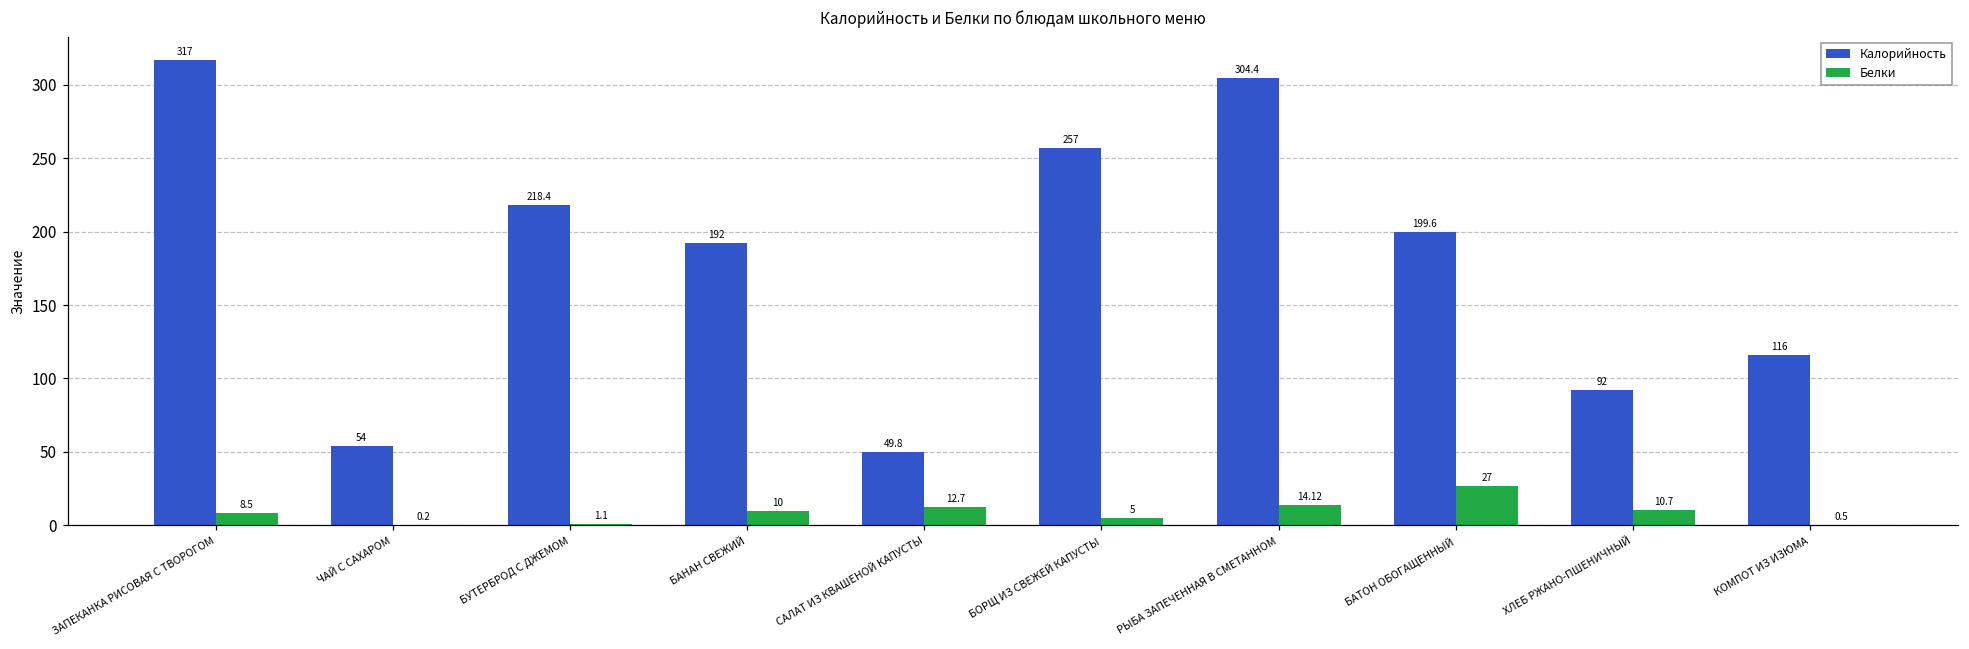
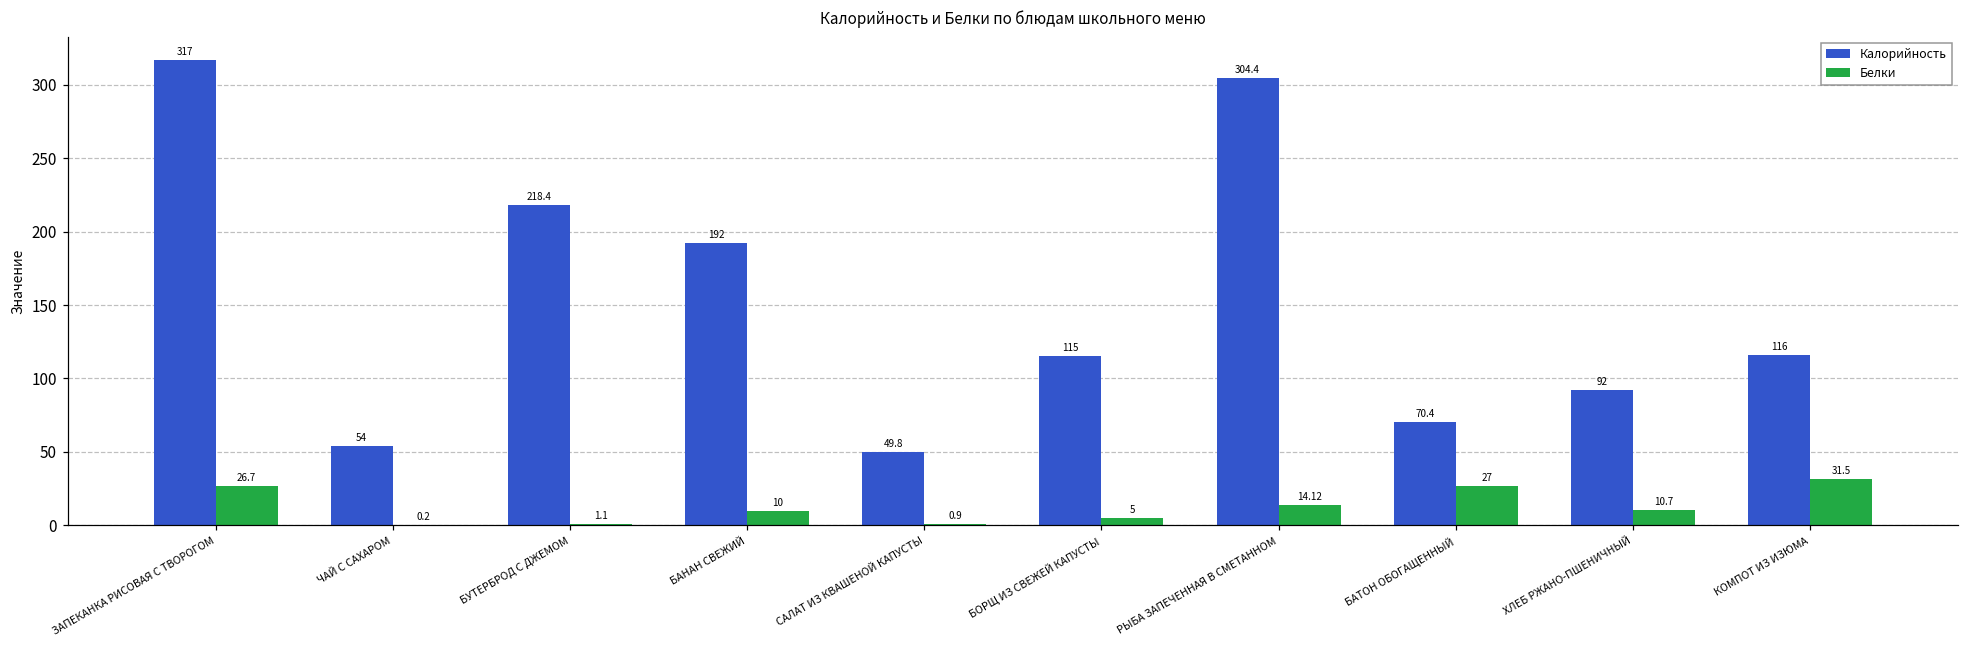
  {
    "Калорийность": {
      "ЗАПЕКАНКА РИСОВАЯ С ТВОРОГОМ": 317,
      "ЧАЙ С САХАРОМ": 54,
      "БУТЕРБРОД С ДЖЕМОМ": 218.4,
      "БАНАН СВЕЖИЙ": 192,
      "САЛАТ ИЗ КВАШЕНОЙ КАПУСТЫ": 49.8,
-     "БОРЩ ИЗ СВЕЖЕЙ КАПУСТЫ": 257,
+     "БОРЩ ИЗ СВЕЖЕЙ КАПУСТЫ": 115,
      "РЫБА ЗАПЕЧЕННАЯ В СМЕТАННОМ": 304.4,
-     "БАТОН ОБОГАЩЕННЫЙ": 199.6,
+     "БАТОН ОБОГАЩЕННЫЙ": 70.4,
      "ХЛЕБ РЖАНО-ПШЕНИЧНЫЙ": 92,
      "КОМПОТ ИЗ ИЗЮМА": 116
    },
    "Белки": {
-     "ЗАПЕКАНКА РИСОВАЯ С ТВОРОГОМ": 8.5,
+     "ЗАПЕКАНКА РИСОВАЯ С ТВОРОГОМ": 26.7,
      "ЧАЙ С САХАРОМ": 0.2,
      "БУТЕРБРОД С ДЖЕМОМ": 1.1,
      "БАНАН СВЕЖИЙ": 10,
-     "САЛАТ ИЗ КВАШЕНОЙ КАПУСТЫ": 12.7,
+     "САЛАТ ИЗ КВАШЕНОЙ КАПУСТЫ": 0.9,
      "БОРЩ ИЗ СВЕЖЕЙ КАПУСТЫ": 5,
      "РЫБА ЗАПЕЧЕННАЯ В СМЕТАННОМ": 14.12,
      "БАТОН ОБОГАЩЕННЫЙ": 27,
      "ХЛЕБ РЖАНО-ПШЕНИЧНЫЙ": 10.7,
-     "КОМПОТ ИЗ ИЗЮМА": 0.5
+     "КОМПОТ ИЗ ИЗЮМА": 31.5
    }
  }
